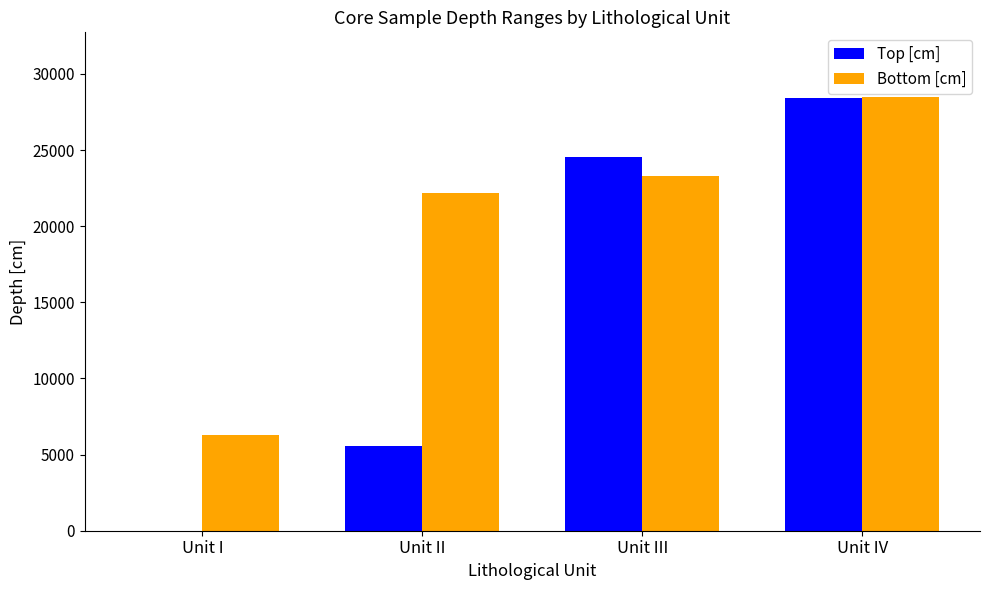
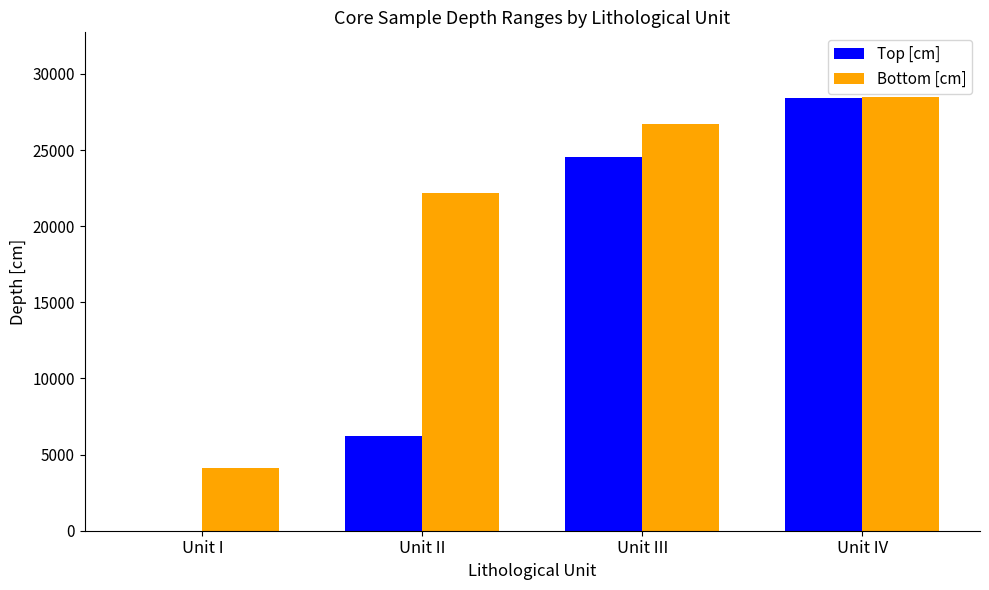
  {
    "Top [cm]": {
      "Unit I": 0,
-     "Unit II": 5600,
+     "Unit II": 6200,
      "Unit III": 24500,
      "Unit IV": 28400
    },
    "Bottom [cm]": {
-     "Unit I": 6300,
+     "Unit I": 4100,
      "Unit II": 22200,
-     "Unit III": 23300,
+     "Unit III": 26700,
      "Unit IV": 28500
    }
  }
